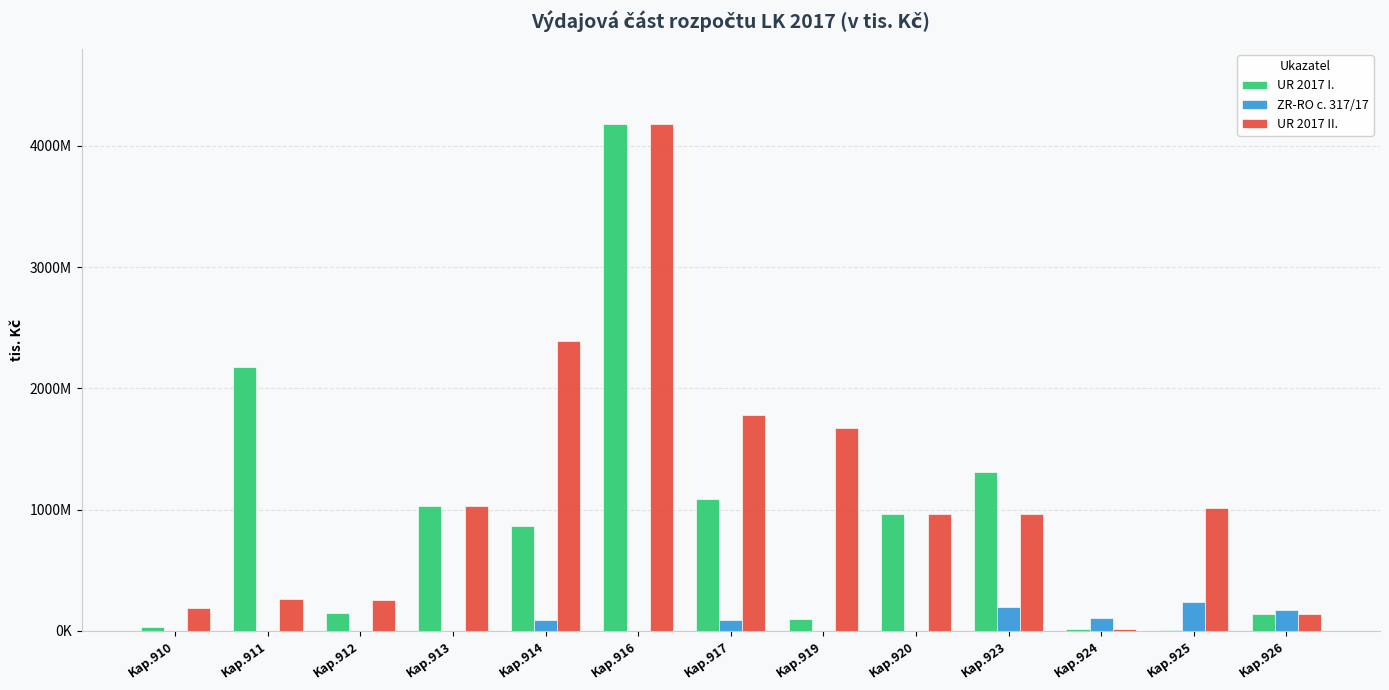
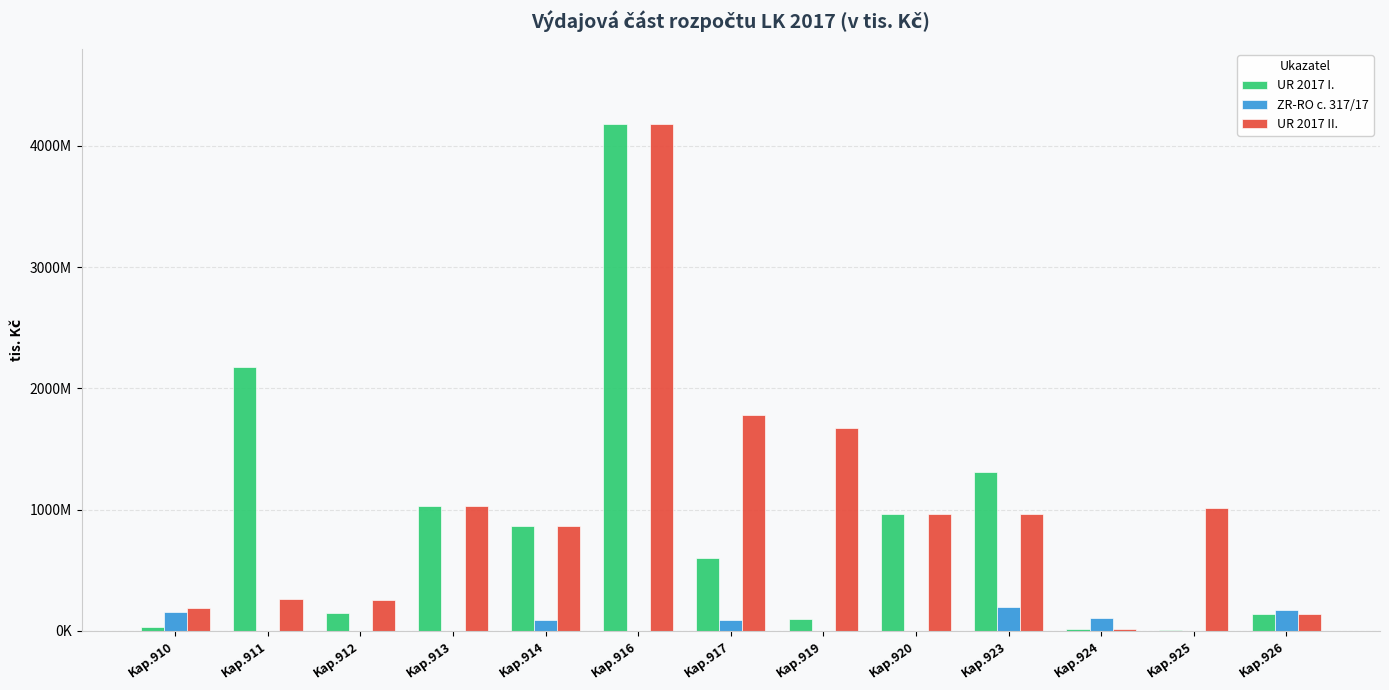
  {
    "UR 2017 I.": {
      "Kap.910": 30000000,
      "Kap.911": 2170000000,
      "Kap.912": 150000000,
      "Kap.913": 1030000000,
      "Kap.914": 860000000,
      "Kap.916": 4180000000,
-     "Kap.917": 1090000000,
+     "Kap.917": 600000000,
      "Kap.919": 100000000,
      "Kap.920": 970000000,
      "Kap.923": 1310000000,
      "Kap.926": 140000000
    },
    "ZR-RO c. 317/17": {
-     "Kap.910": 0,
+     "Kap.910": 160000000,
      "Kap.911": 0,
      "Kap.912": 0,
      "Kap.913": 0,
      "Kap.914": 90000000,
      "Kap.916": 0,
      "Kap.917": 90000000,
      "Kap.919": 0,
      "Kap.920": 0,
      "Kap.923": 190000000,
      "Kap.924": 110000000,
-     "Kap.925": 240000000,
+     "Kap.925": 0,
      "Kap.926": 170000000
    },
    "UR 2017 II.": {
      "Kap.910": 190000000,
      "Kap.911": 260000000,
      "Kap.912": 250000000,
      "Kap.913": 1030000000,
-     "Kap.914": 2390000000,
+     "Kap.914": 860000000,
      "Kap.916": 4180000000,
      "Kap.917": 1780000000,
      "Kap.919": 1670000000,
      "Kap.920": 970000000,
      "Kap.923": 960000000,
      "Kap.925": 1010000000,
      "Kap.926": 140000000
    }
  }
